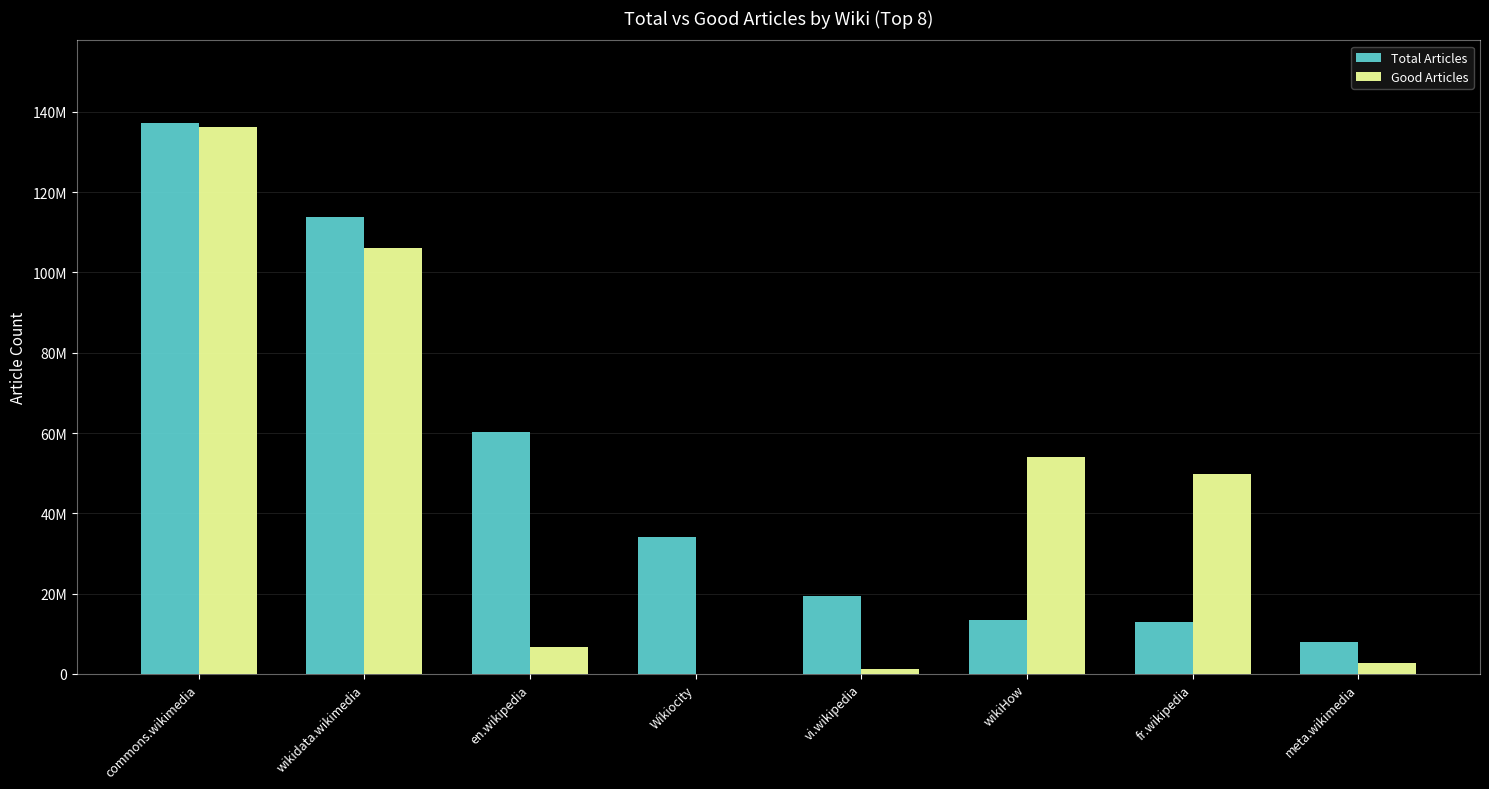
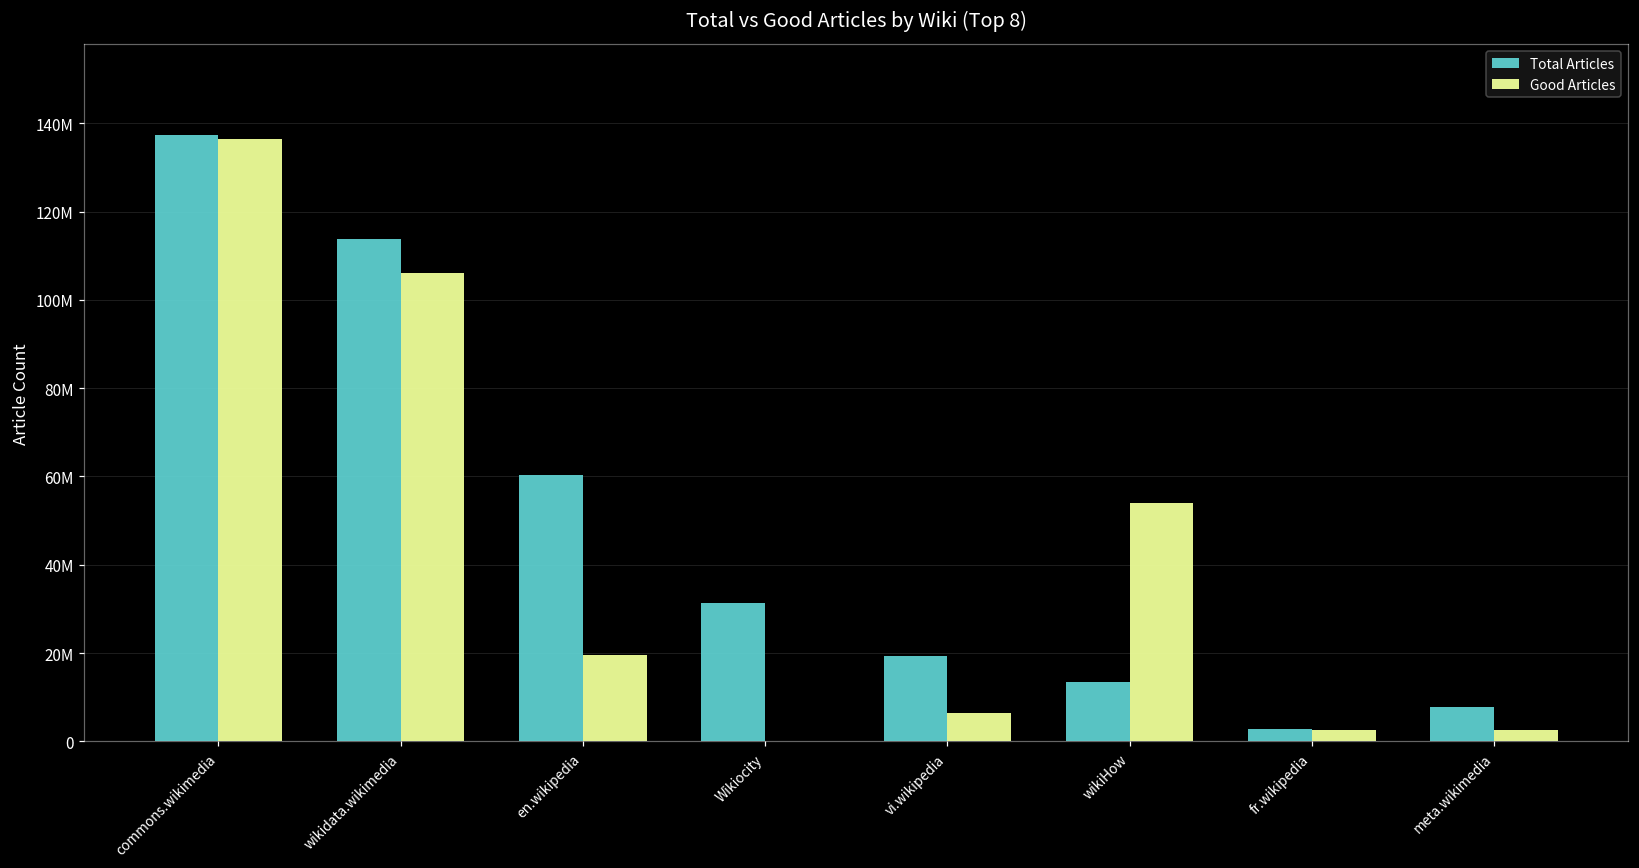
  {
    "Total Articles": {
      "commons.wikimedia": 137000000,
      "wikidata.wikimedia": 114000000,
      "en.wikipedia": 60000000,
-     "Wikiocity": 34000000,
+     "Wikiocity": 31000000,
      "vi.wikipedia": 19000000,
      "wikiHow": 14000000,
-     "fr.wikipedia": 13000000,
+     "fr.wikipedia": 3000000,
      "meta.wikimedia": 8000000
    },
    "Good Articles": {
      "commons.wikimedia": 136000000,
      "wikidata.wikimedia": 106000000,
-     "en.wikipedia": 7000000,
-     "vi.wikipedia": 1000000,
+     "en.wikipedia": 20000000,
+     "vi.wikipedia": 6000000,
      "wikiHow": 54000000,
-     "fr.wikipedia": 50000000,
+     "fr.wikipedia": 3000000,
      "meta.wikimedia": 3000000
    }
  }
